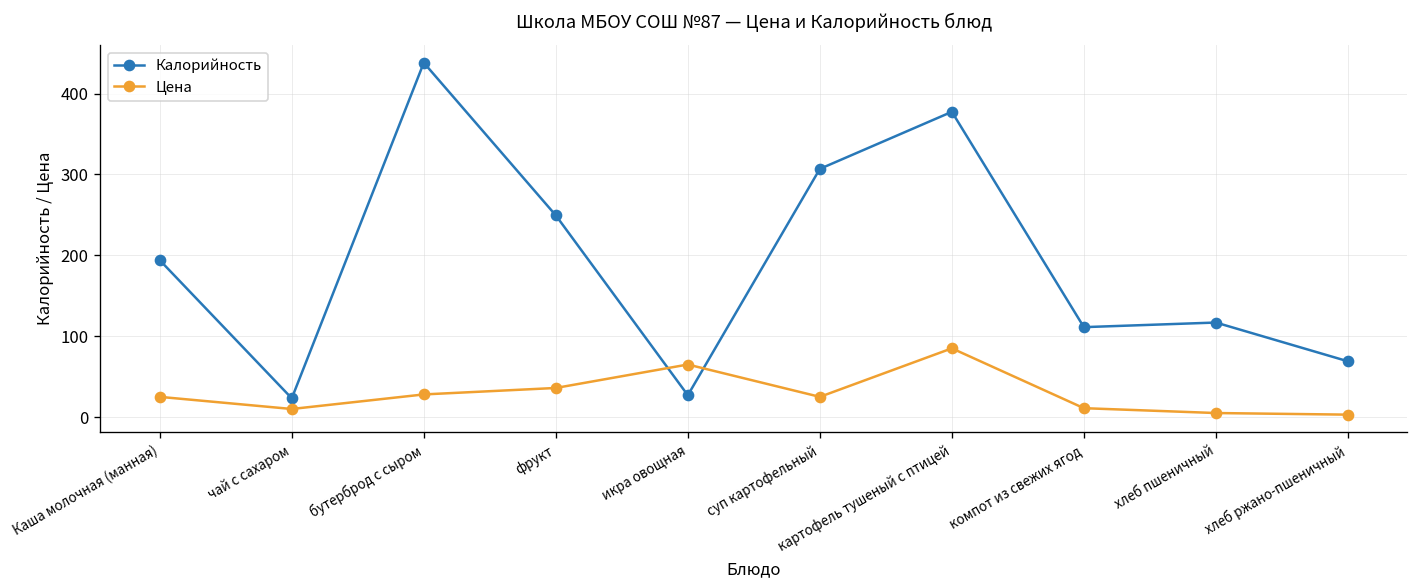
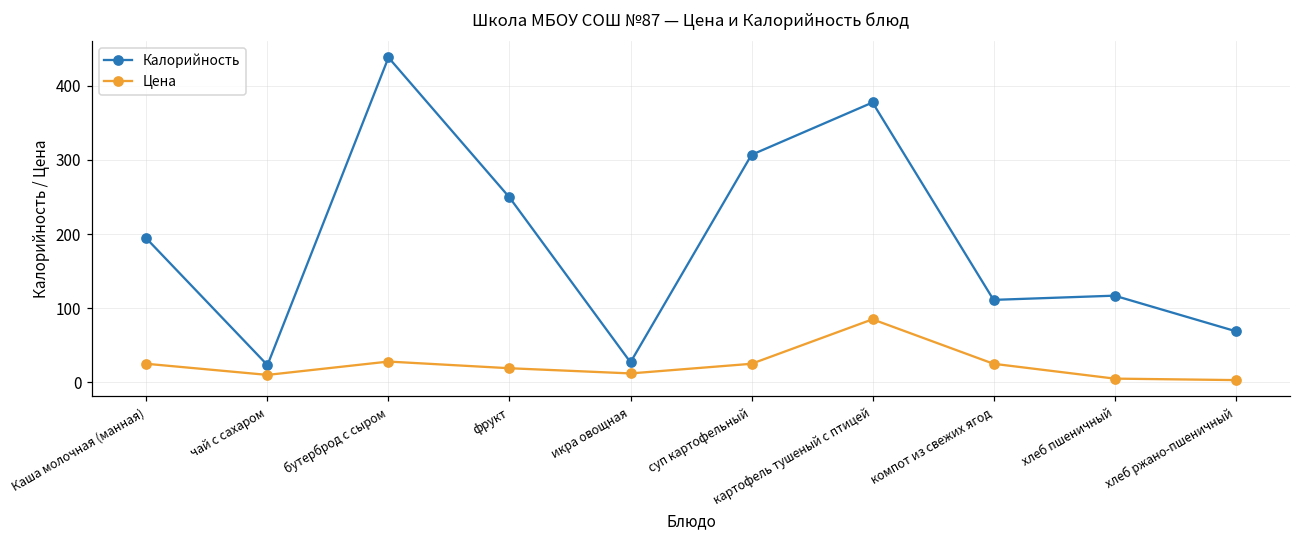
  {
    "Калорийность": {
      "Каша молочная (манная)": 190,
      "чай с сахаром": 20,
      "бутерброд с сыром": 440,
      "фрукт": 250,
      "икра овощная": 30,
      "суп картофельный": 310,
      "картофель тушеный с птицей": 380,
      "компот из свежих ягод": 110,
      "хлеб пшеничный": 120,
      "хлеб ржано-пшеничный": 70
    },
    "Цена": {
      "Каша молочная (манная)": 30,
      "чай с сахаром": 10,
      "бутерброд с сыром": 30,
-     "фрукт": 40,
-     "икра овощная": 70,
+     "фрукт": 20,
+     "икра овощная": 10,
      "суп картофельный": 30,
      "картофель тушеный с птицей": 90,
-     "компот из свежих ягод": 10,
+     "компот из свежих ягод": 30,
      "хлеб пшеничный": 10,
      "хлеб ржано-пшеничный": 0
    }
  }
